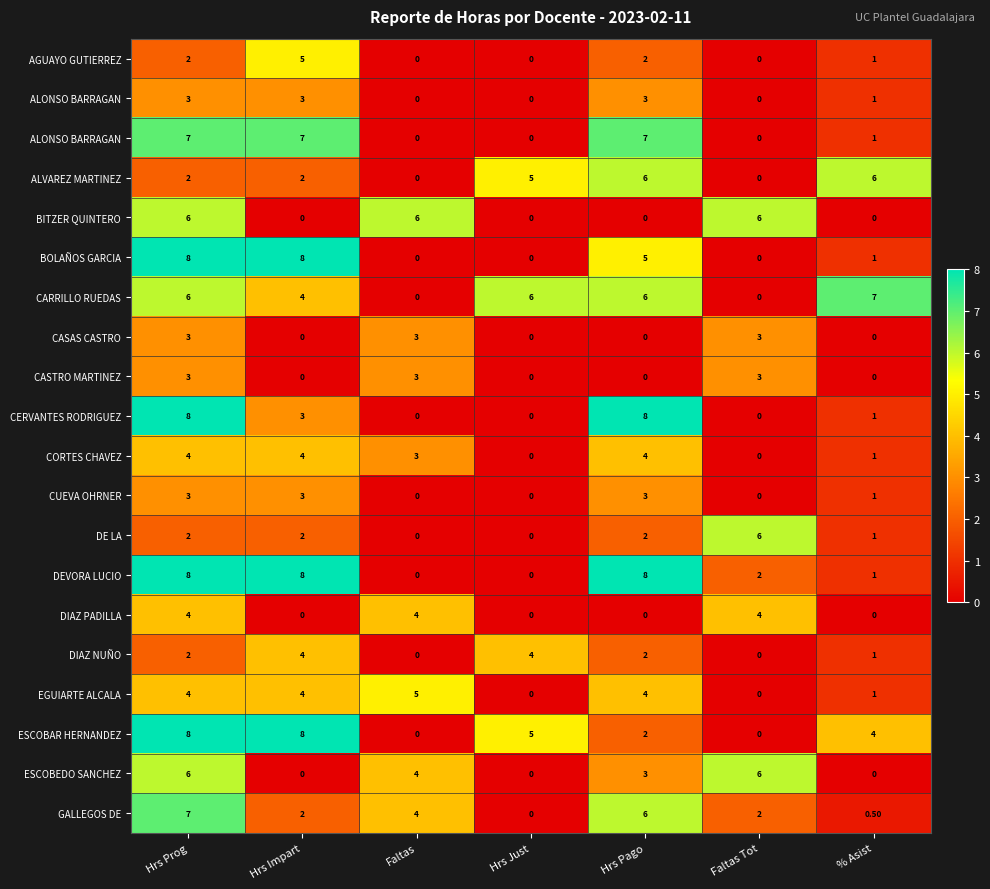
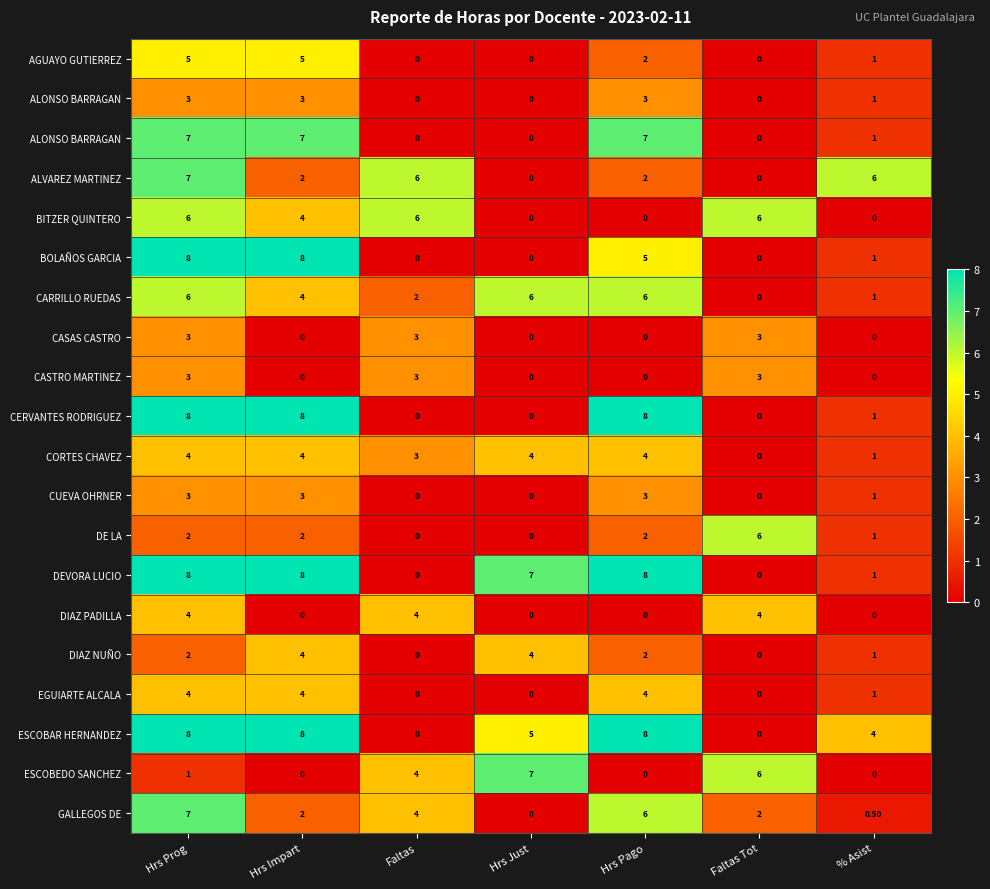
  {
    "AGUAYO GUTIERREZ": {
-     "Hrs Prog": 2,
+     "Hrs Prog": 5,
      "Hrs Impart": 5,
      "Faltas": 0,
      "Hrs Just": 0,
      "Hrs Pago": 2,
      "Faltas Tot": 0,
      "% Asist": 1
    },
    "ALVAREZ MARTINEZ": {
-     "Hrs Prog": 2,
+     "Hrs Prog": 7,
      "Hrs Impart": 2,
-     "Faltas": 0,
-     "Hrs Just": 5,
-     "Hrs Pago": 6,
+     "Faltas": 6,
+     "Hrs Just": 0,
+     "Hrs Pago": 2,
      "Faltas Tot": 0,
      "% Asist": 6
    },
    "BITZER QUINTERO": {
      "Hrs Prog": 6,
-     "Hrs Impart": 0,
+     "Hrs Impart": 4,
      "Faltas": 6,
      "Hrs Just": 0,
      "Hrs Pago": 0,
      "Faltas Tot": 6,
      "% Asist": 0
    },
    "BOLAÑOS GARCIA": {
      "Hrs Prog": 8,
      "Hrs Impart": 8,
      "Faltas": 0,
      "Hrs Just": 0,
      "Hrs Pago": 5,
      "Faltas Tot": 0,
      "% Asist": 1
    },
    "CARRILLO RUEDAS": {
      "Hrs Prog": 6,
      "Hrs Impart": 4,
-     "Faltas": 0,
+     "Faltas": 2,
      "Hrs Just": 6,
      "Hrs Pago": 6,
      "Faltas Tot": 0,
-     "% Asist": 7
+     "% Asist": 1
    },
    "CASAS CASTRO": {
      "Hrs Prog": 3,
      "Hrs Impart": 0,
      "Faltas": 3,
      "Hrs Just": 0,
      "Hrs Pago": 0,
      "Faltas Tot": 3,
      "% Asist": 0
    },
    "CASTRO MARTINEZ": {
      "Hrs Prog": 3,
      "Hrs Impart": 0,
      "Faltas": 3,
      "Hrs Just": 0,
      "Hrs Pago": 0,
      "Faltas Tot": 3,
      "% Asist": 0
    },
    "CERVANTES RODRIGUEZ": {
      "Hrs Prog": 8,
-     "Hrs Impart": 3,
+     "Hrs Impart": 8,
      "Faltas": 0,
      "Hrs Just": 0,
      "Hrs Pago": 8,
      "Faltas Tot": 0,
      "% Asist": 1
    },
    "CORTES CHAVEZ": {
      "Hrs Prog": 4,
      "Hrs Impart": 4,
      "Faltas": 3,
-     "Hrs Just": 0,
+     "Hrs Just": 4,
      "Hrs Pago": 4,
      "Faltas Tot": 0,
      "% Asist": 1
    },
    "CUEVA OHRNER": {
      "Hrs Prog": 3,
      "Hrs Impart": 3,
      "Faltas": 0,
      "Hrs Just": 0,
      "Hrs Pago": 3,
      "Faltas Tot": 0,
      "% Asist": 1
    },
    "DE LA": {
      "Hrs Prog": 2,
      "Hrs Impart": 2,
      "Faltas": 0,
      "Hrs Just": 0,
      "Hrs Pago": 2,
      "Faltas Tot": 6,
      "% Asist": 1
    },
    "DEVORA LUCIO": {
      "Hrs Prog": 8,
      "Hrs Impart": 8,
      "Faltas": 0,
-     "Hrs Just": 0,
+     "Hrs Just": 7,
      "Hrs Pago": 8,
-     "Faltas Tot": 2,
+     "Faltas Tot": 0,
      "% Asist": 1
    },
    "DIAZ PADILLA": {
      "Hrs Prog": 4,
      "Hrs Impart": 0,
      "Faltas": 4,
      "Hrs Just": 0,
      "Hrs Pago": 0,
      "Faltas Tot": 4,
      "% Asist": 0
    },
    "DIAZ NUÑO": {
      "Hrs Prog": 2,
      "Hrs Impart": 4,
      "Faltas": 0,
      "Hrs Just": 4,
      "Hrs Pago": 2,
      "Faltas Tot": 0,
      "% Asist": 1
    },
    "EGUIARTE ALCALA": {
      "Hrs Prog": 4,
      "Hrs Impart": 4,
-     "Faltas": 5,
+     "Faltas": 0,
      "Hrs Just": 0,
      "Hrs Pago": 4,
      "Faltas Tot": 0,
      "% Asist": 1
    },
    "ESCOBAR HERNANDEZ": {
      "Hrs Prog": 8,
      "Hrs Impart": 8,
      "Faltas": 0,
      "Hrs Just": 5,
-     "Hrs Pago": 2,
+     "Hrs Pago": 8,
      "Faltas Tot": 0,
      "% Asist": 4
    },
    "ESCOBEDO SANCHEZ": {
-     "Hrs Prog": 6,
+     "Hrs Prog": 1,
      "Hrs Impart": 0,
      "Faltas": 4,
-     "Hrs Just": 0,
-     "Hrs Pago": 3,
+     "Hrs Just": 7,
+     "Hrs Pago": 0,
      "Faltas Tot": 6,
      "% Asist": 0
    },
    "GALLEGOS DE": {
      "Hrs Prog": 7,
      "Hrs Impart": 2,
      "Faltas": 4,
      "Hrs Just": 0,
      "Hrs Pago": 6,
      "Faltas Tot": 2,
      "% Asist": 0.50
    }
  }
